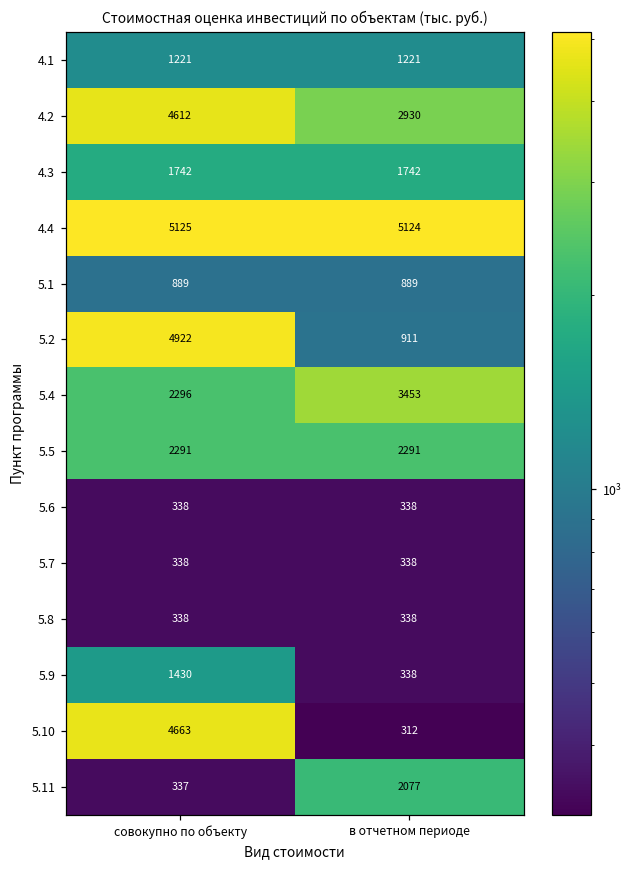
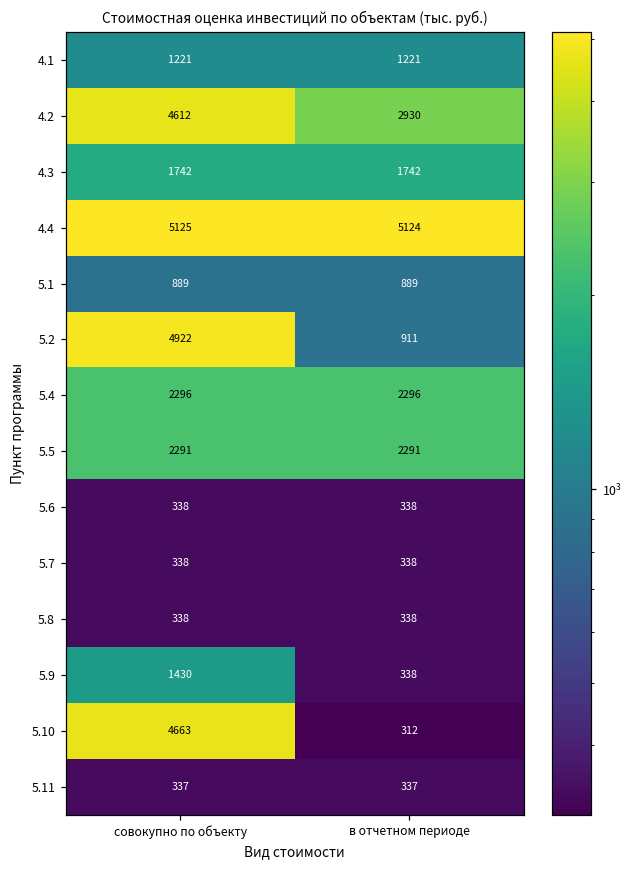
  {
    "4.1": {
      "совокупно по объекту": 1221,
      "в отчетном периоде": 1221
    },
    "4.2": {
      "совокупно по объекту": 4612,
      "в отчетном периоде": 2930
    },
    "4.3": {
      "совокупно по объекту": 1742,
      "в отчетном периоде": 1742
    },
    "4.4": {
      "совокупно по объекту": 5125,
      "в отчетном периоде": 5124
    },
    "5.1": {
      "совокупно по объекту": 889,
      "в отчетном периоде": 889
    },
    "5.2": {
      "совокупно по объекту": 4922,
      "в отчетном периоде": 911
    },
    "5.4": {
      "совокупно по объекту": 2296,
-     "в отчетном периоде": 3453
+     "в отчетном периоде": 2296
    },
    "5.5": {
      "совокупно по объекту": 2291,
      "в отчетном периоде": 2291
    },
    "5.6": {
      "совокупно по объекту": 338,
      "в отчетном периоде": 338
    },
    "5.7": {
      "совокупно по объекту": 338,
      "в отчетном периоде": 338
    },
    "5.8": {
      "совокупно по объекту": 338,
      "в отчетном периоде": 338
    },
    "5.9": {
      "совокупно по объекту": 1430,
      "в отчетном периоде": 338
    },
    "5.10": {
      "совокупно по объекту": 4663,
      "в отчетном периоде": 312
    },
    "5.11": {
      "совокупно по объекту": 337,
-     "в отчетном периоде": 2077
+     "в отчетном периоде": 337
    }
  }
